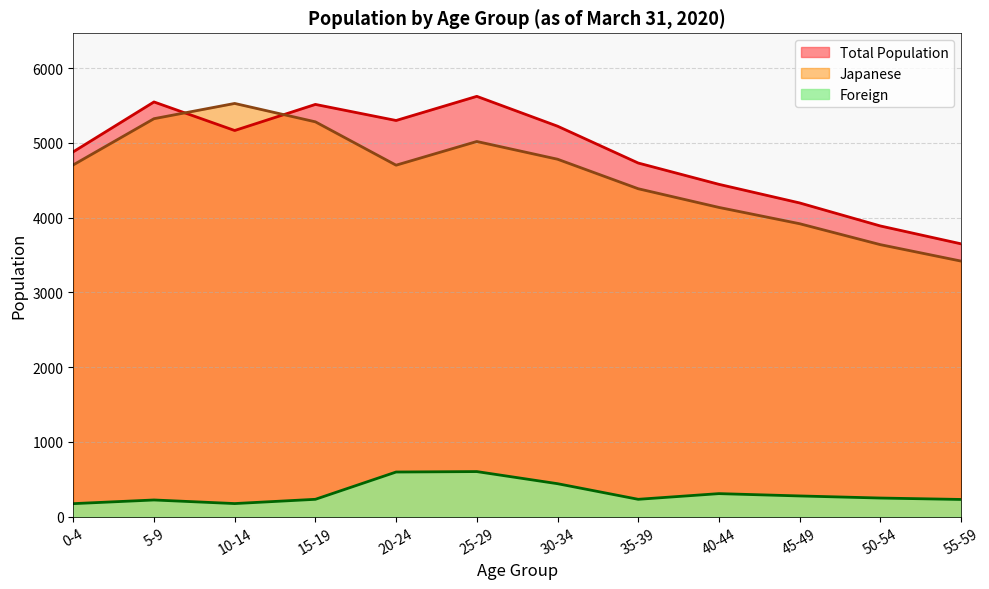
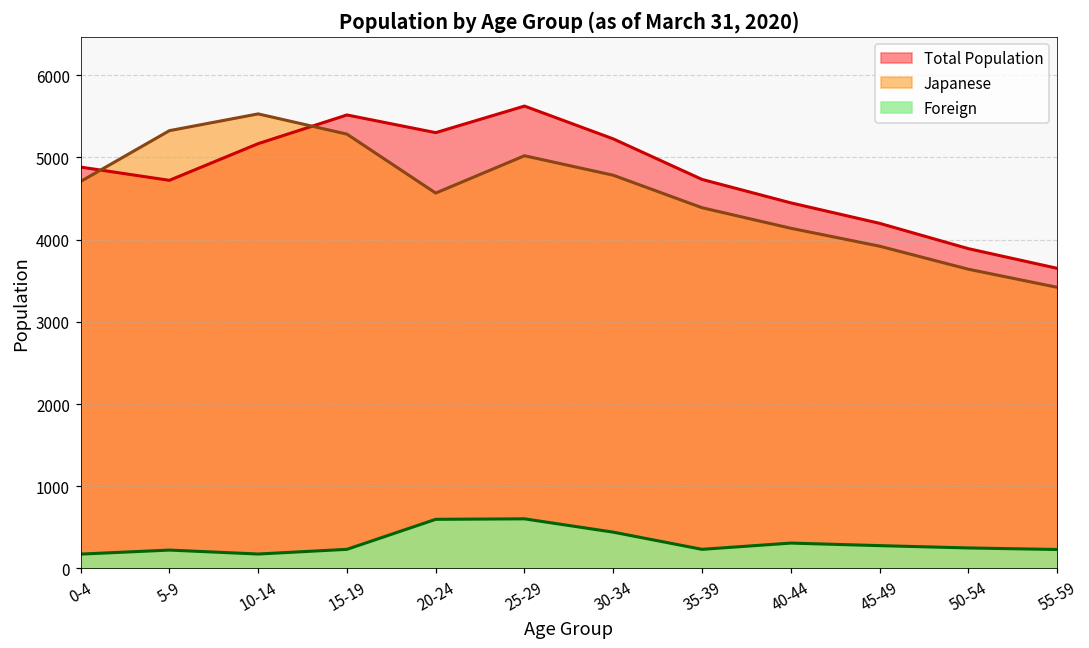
  {
    "Total Population": {
      "0-4": 4900,
-     "5-9": 5500,
+     "5-9": 4700,
      "10-14": 5200,
      "15-19": 5500,
      "20-24": 5300,
      "25-29": 5600,
      "30-34": 5200,
      "35-39": 4700,
      "40-44": 4400,
      "45-49": 4200,
      "50-54": 3900,
      "55-59": 3700
    },
    "Japanese": {
      "0-4": 4700,
      "5-9": 5300,
      "10-14": 5500,
      "15-19": 5300,
-     "20-24": 4700,
+     "20-24": 4600,
      "25-29": 5000,
      "30-34": 4800,
      "35-39": 4400,
      "40-44": 4100,
      "45-49": 3900,
      "50-54": 3600,
      "55-59": 3400
    },
    "Foreign": {
      "0-4": 200,
      "5-9": 200,
      "10-14": 200,
      "15-19": 200,
      "20-24": 600,
      "25-29": 600,
      "30-34": 400,
      "35-39": 200,
      "40-44": 300,
      "45-49": 300,
      "50-54": 300,
      "55-59": 200
    }
  }
